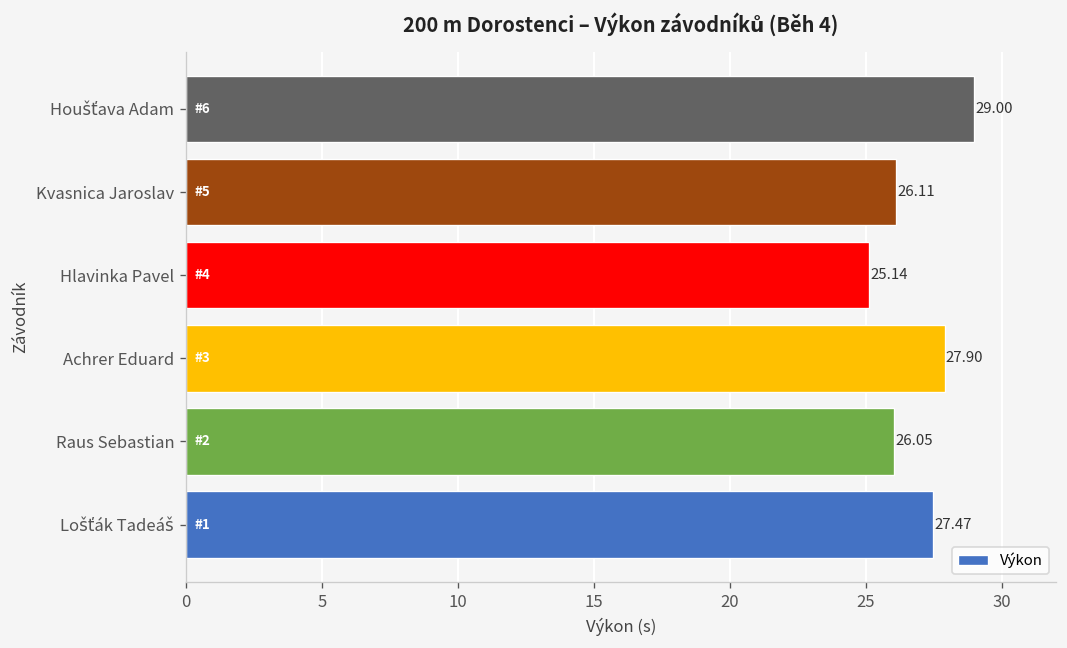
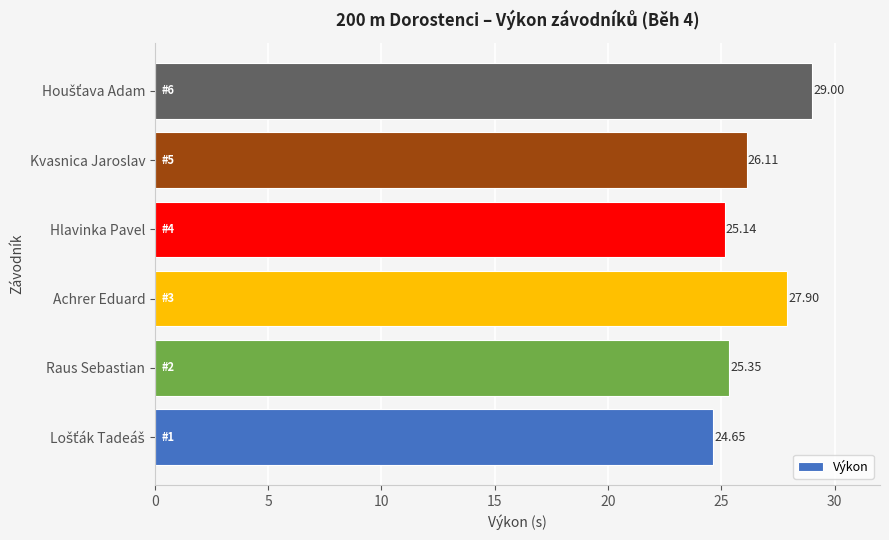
  {
    "Houšťava Adam": 29.00,
    "Kvasnica Jaroslav": 26.11,
    "Hlavinka Pavel": 25.14,
    "Achrer Eduard": 27.90,
-   "Raus Sebastian": 26.05,
-   "Lošťák Tadeáš": 27.47
+   "Raus Sebastian": 25.35,
+   "Lošťák Tadeáš": 24.65
  }
